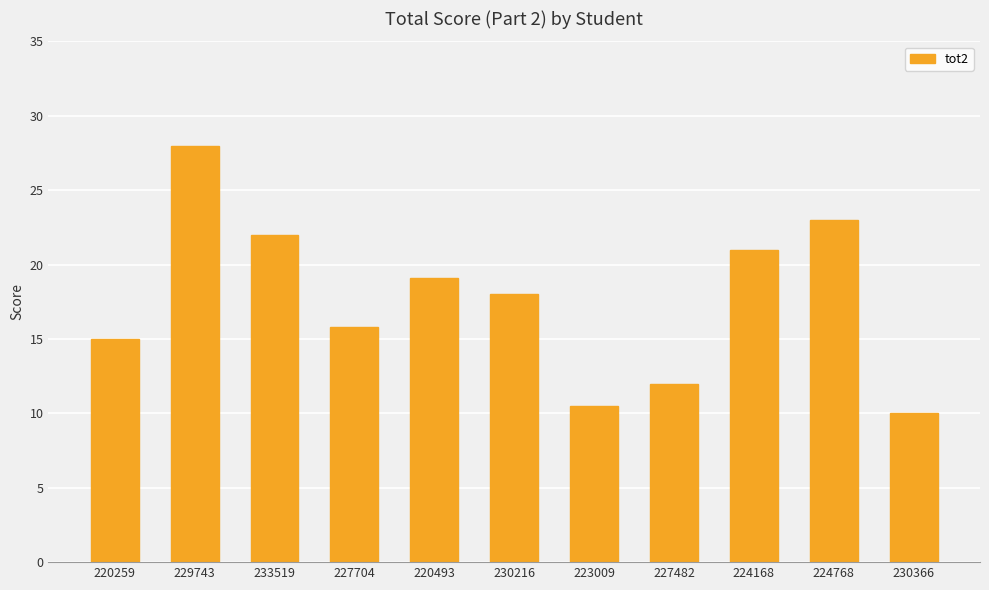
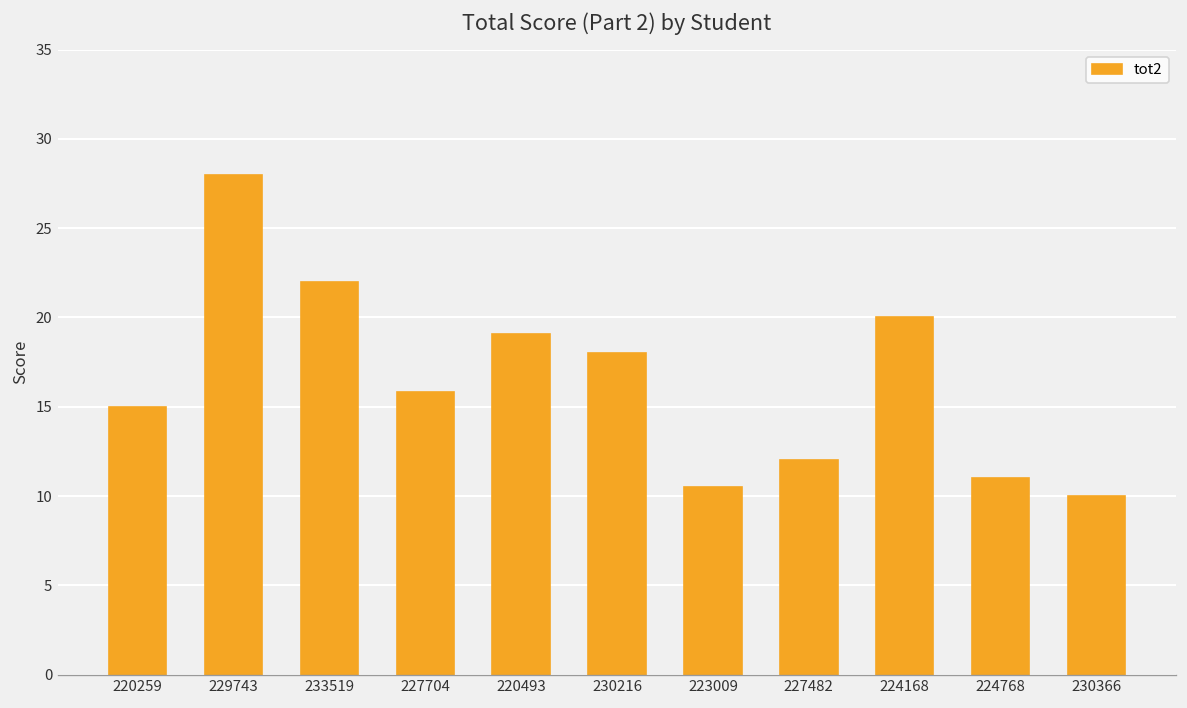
  {
    "220259": 15,
    "229743": 28,
    "233519": 22,
    "227704": 15.8,
    "220493": 19,
    "230216": 18,
    "223009": 10.5,
    "227482": 12,
-   "224168": 21,
-   "224768": 23,
+   "224168": 20,
+   "224768": 11,
    "230366": 10
  }
